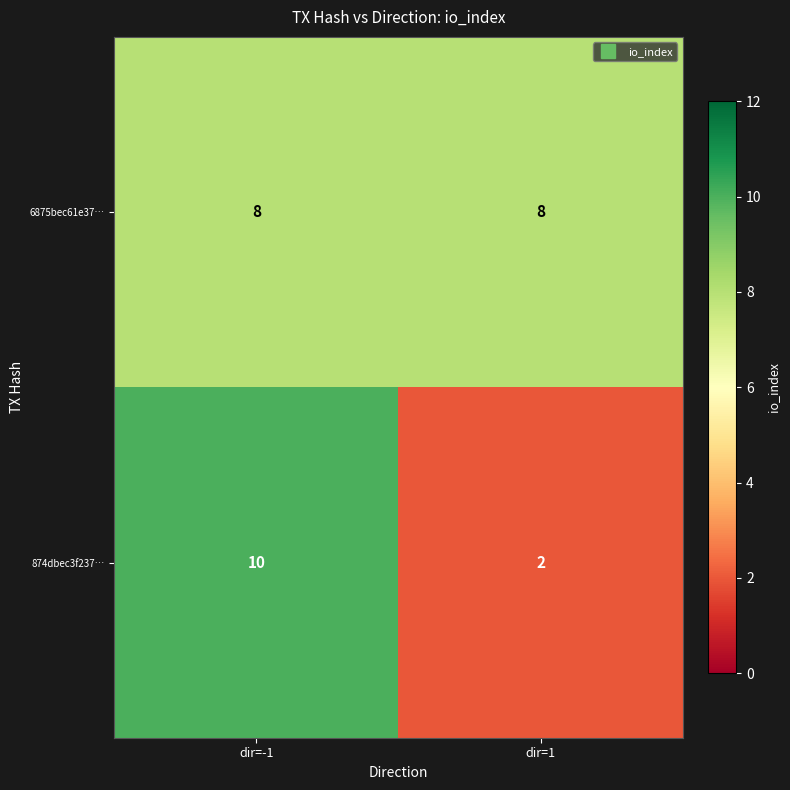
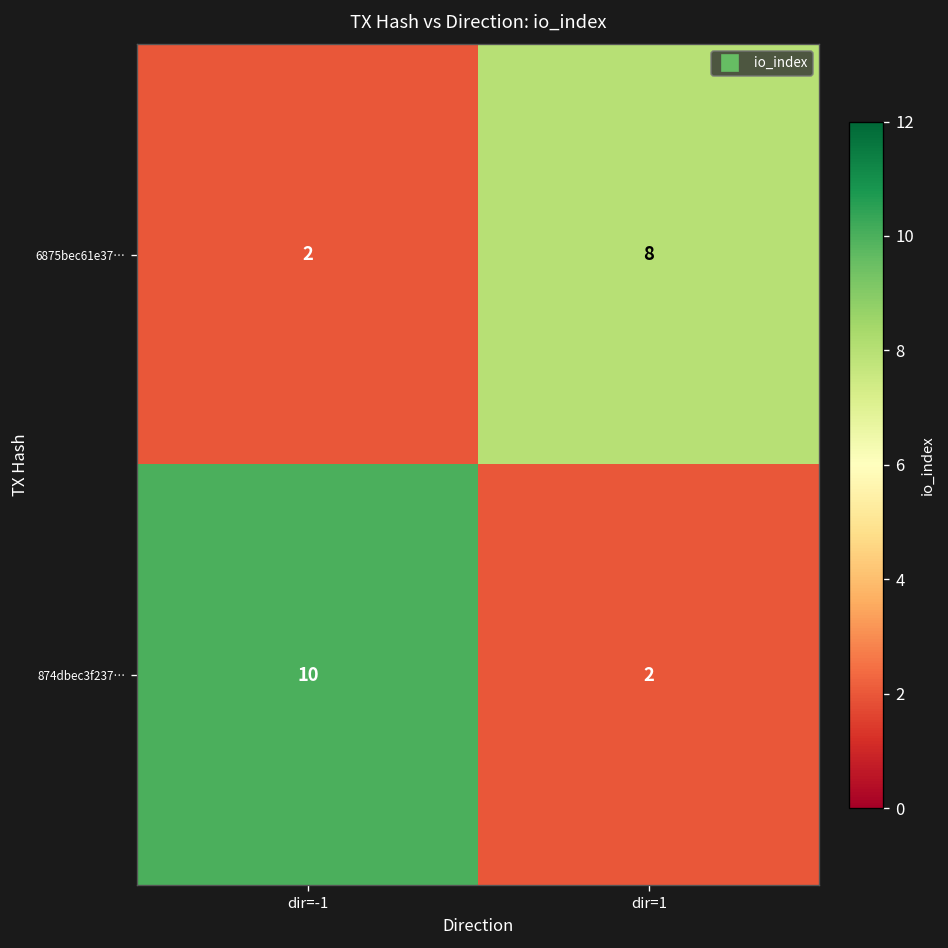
  {
    "6875bec61e37…": {
-     "dir=-1": 8,
+     "dir=-1": 2,
      "dir=1": 8
    },
    "874dbec3f237…": {
      "dir=-1": 10,
      "dir=1": 2
    }
  }
